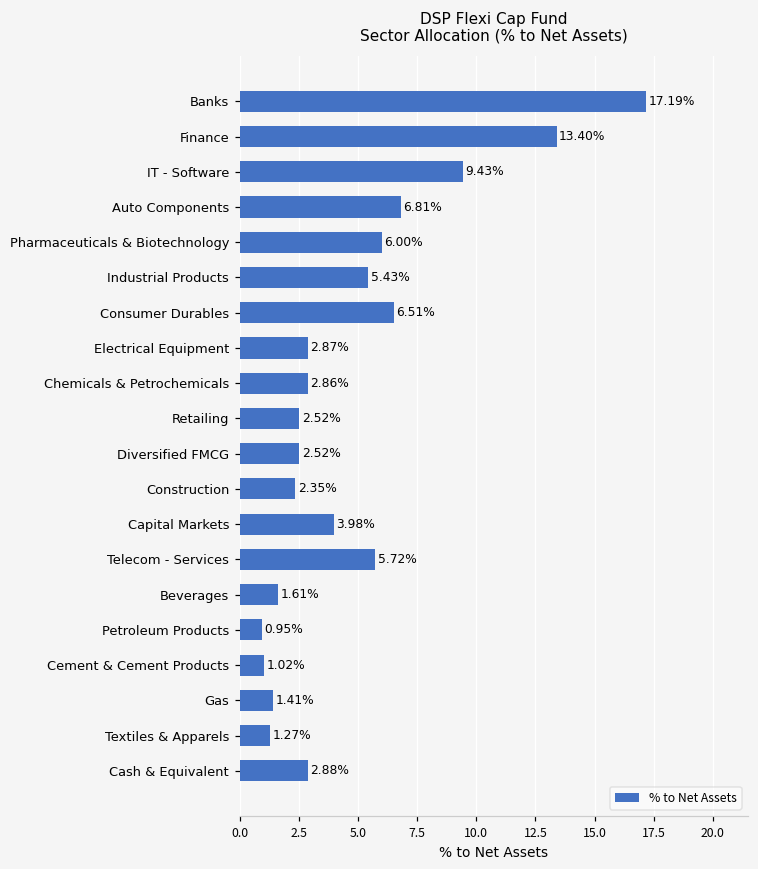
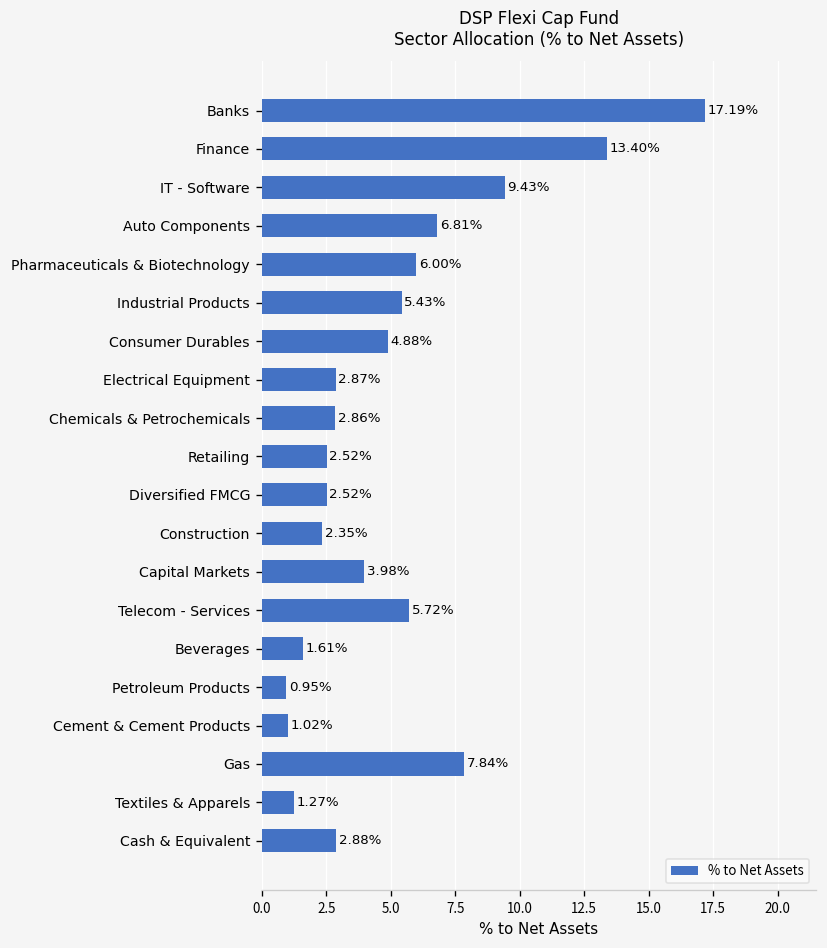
  {
    "Banks": "17.19%",
    "Finance": "13.40%",
    "IT - Software": "9.43%",
    "Auto Components": "6.81%",
    "Pharmaceuticals & Biotechnology": "6.00%",
    "Industrial Products": "5.43%",
-   "Consumer Durables": "6.51%",
+   "Consumer Durables": "4.88%",
    "Electrical Equipment": "2.87%",
    "Chemicals & Petrochemicals": "2.86%",
    "Retailing": "2.52%",
    "Diversified FMCG": "2.52%",
    "Construction": "2.35%",
    "Capital Markets": "3.98%",
    "Telecom - Services": "5.72%",
    "Beverages": "1.61%",
    "Petroleum Products": "0.95%",
    "Cement & Cement Products": "1.02%",
-   "Gas": "1.41%",
+   "Gas": "7.84%",
    "Textiles & Apparels": "1.27%",
    "Cash & Equivalent": "2.88%"
  }
